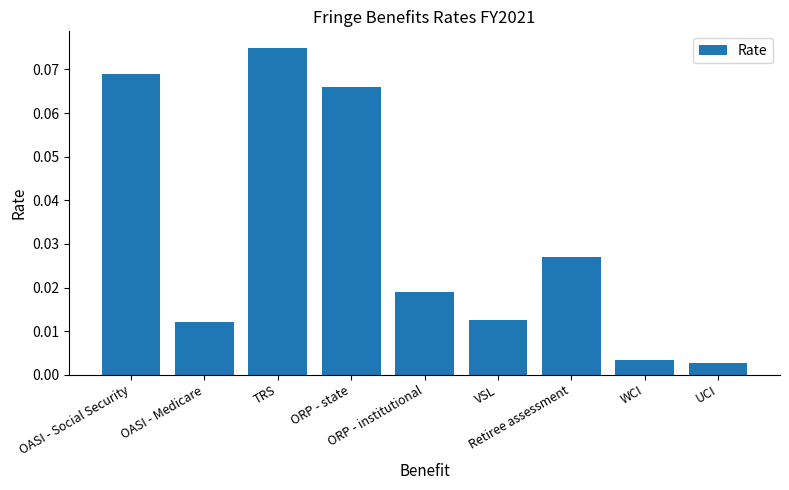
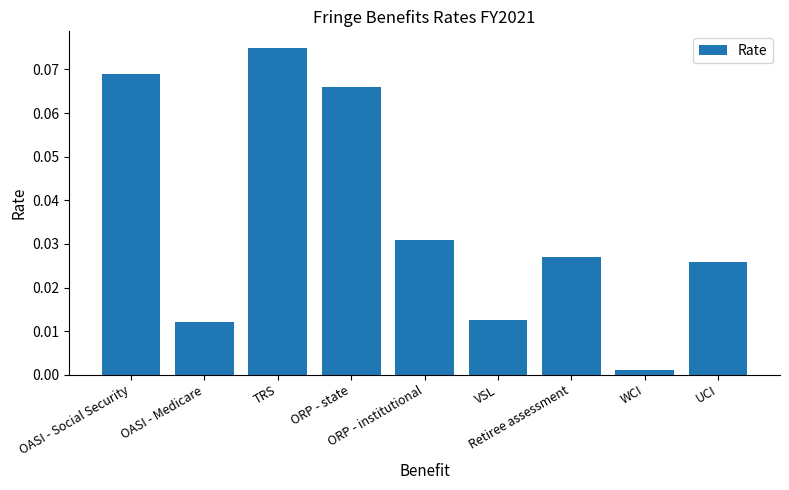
  {
    "OASI - Social Security": 0.069,
    "OASI - Medicare": 0.012,
    "TRS": 0.075,
    "ORP - state": 0.066,
-   "ORP - institutional": 0.019,
+   "ORP - institutional": 0.031,
    "VSL": 0.013,
    "Retiree assessment": 0.027,
-   "WCI": 0.003,
-   "UCI": 0.003
+   "WCI": 0.001,
+   "UCI": 0.026
  }
